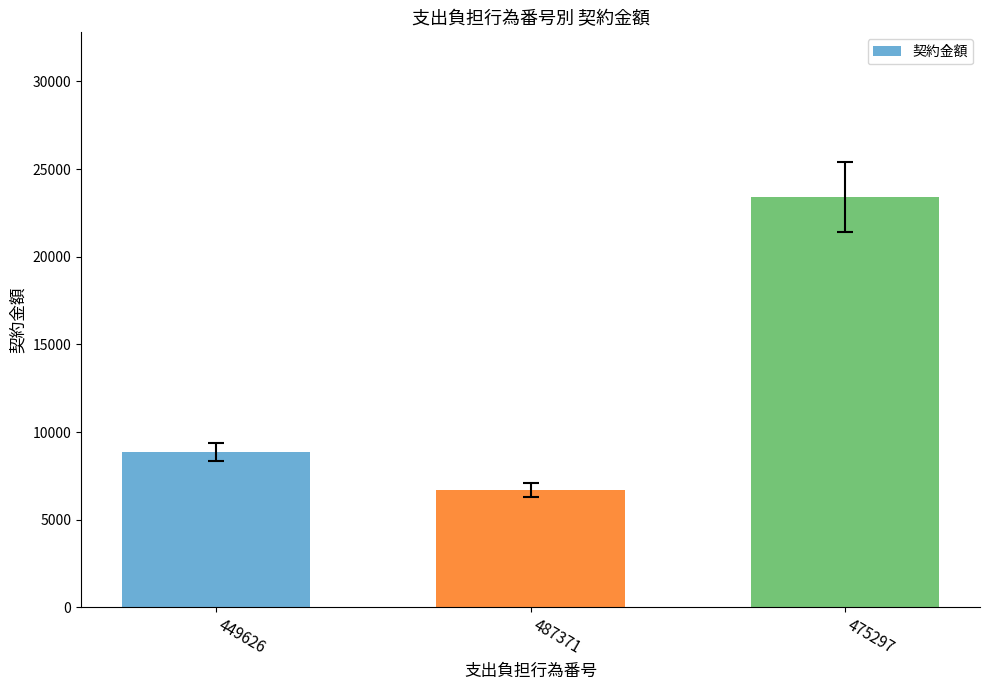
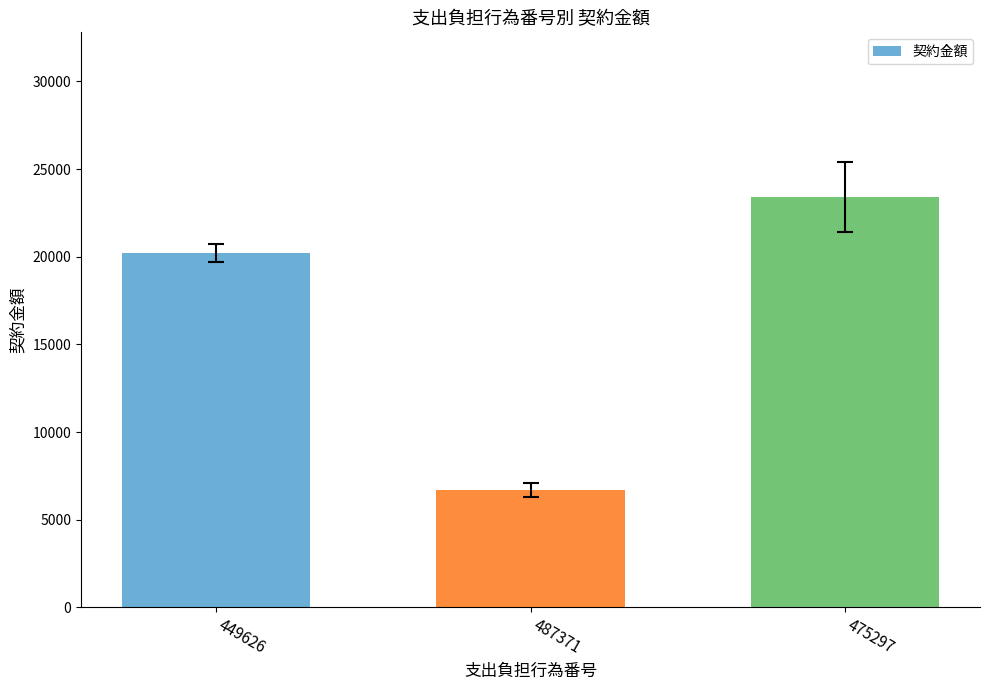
  {
    "契約金額": {
-     "449626": 8900,
+     "449626": 20200,
      "487371": 6700,
      "475297": 23400
    }
  }
